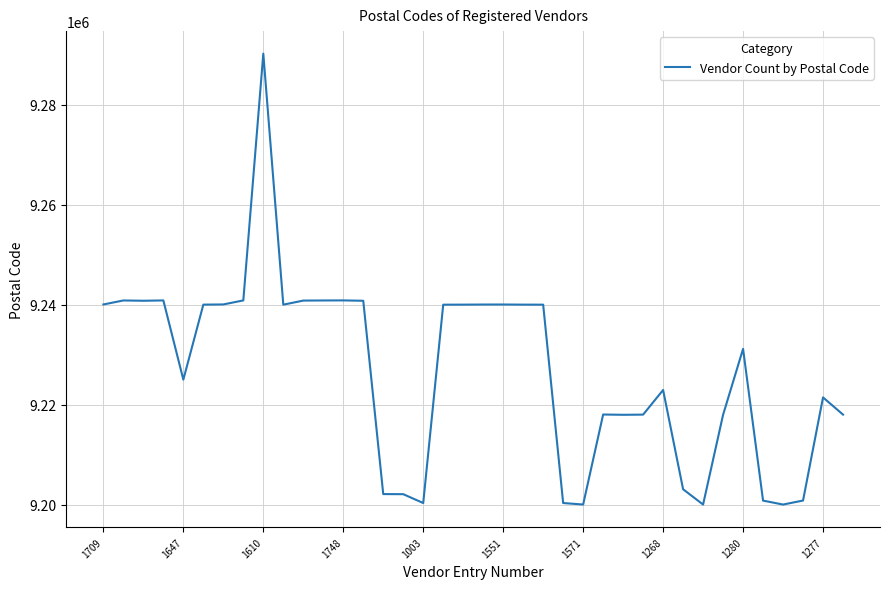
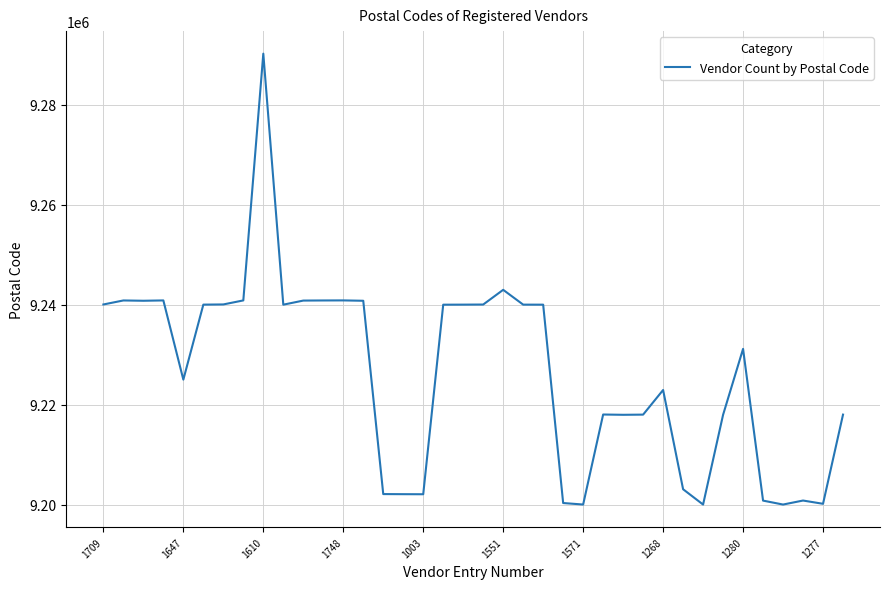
  {
    "1709": 9240000,
    "1647": 9225000,
    "1610": 9290000,
    "1748": 9241000,
-   "1003": 9200000,
-   "1551": 9240000,
+   "1003": 9202000,
+   "1551": 9243000,
    "1571": 9200000,
    "1268": 9223000,
    "1280": 9231000,
-   "1277": 9221000
+   "1277": 9200000
  }
